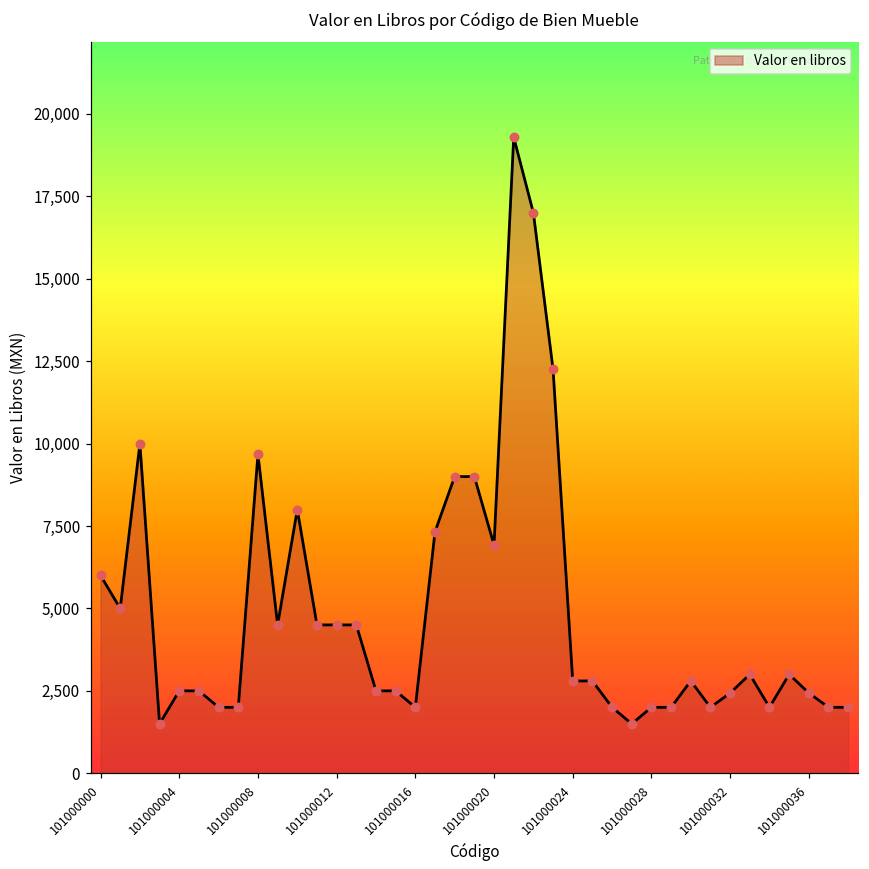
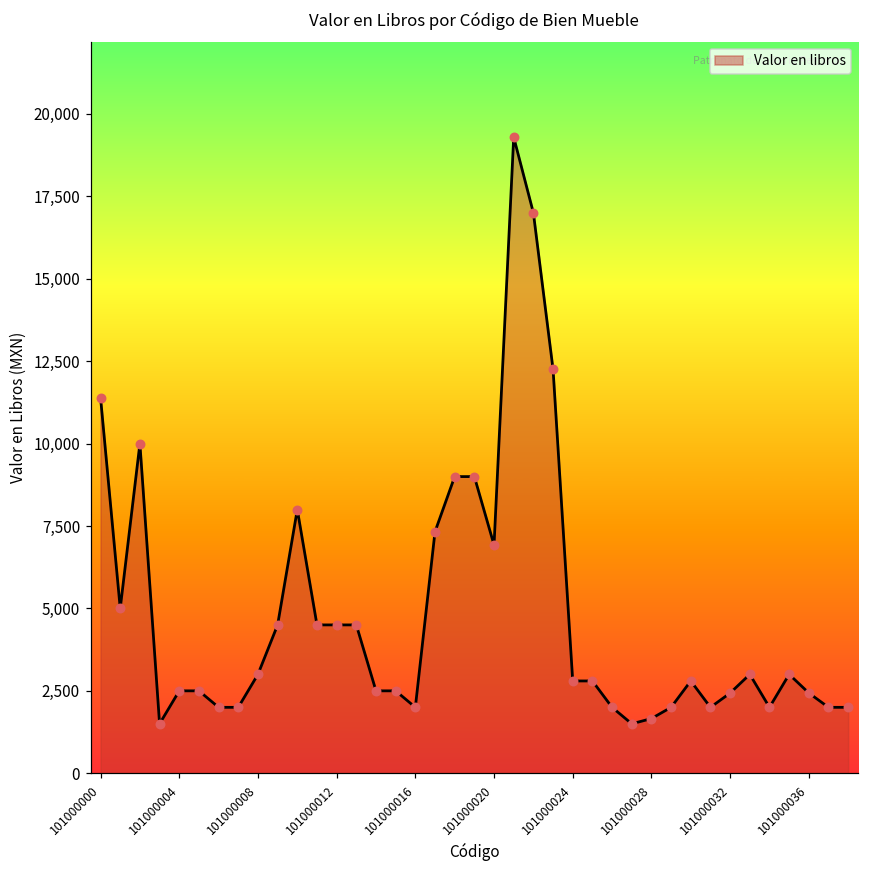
  {
-   "101000000": "6,000",
+   "101000000": "11,400",
    "101000004": "2,500",
-   "101000008": "9,700",
+   "101000008": "3,000",
    "101000012": "4,500",
    "101000016": "2,000",
    "101000020": "6,900",
    "101000024": "2,800",
-   "101000028": "2,000",
+   "101000028": "1,700",
    "101000032": "2,400",
    "101000036": "2,400"
  }
